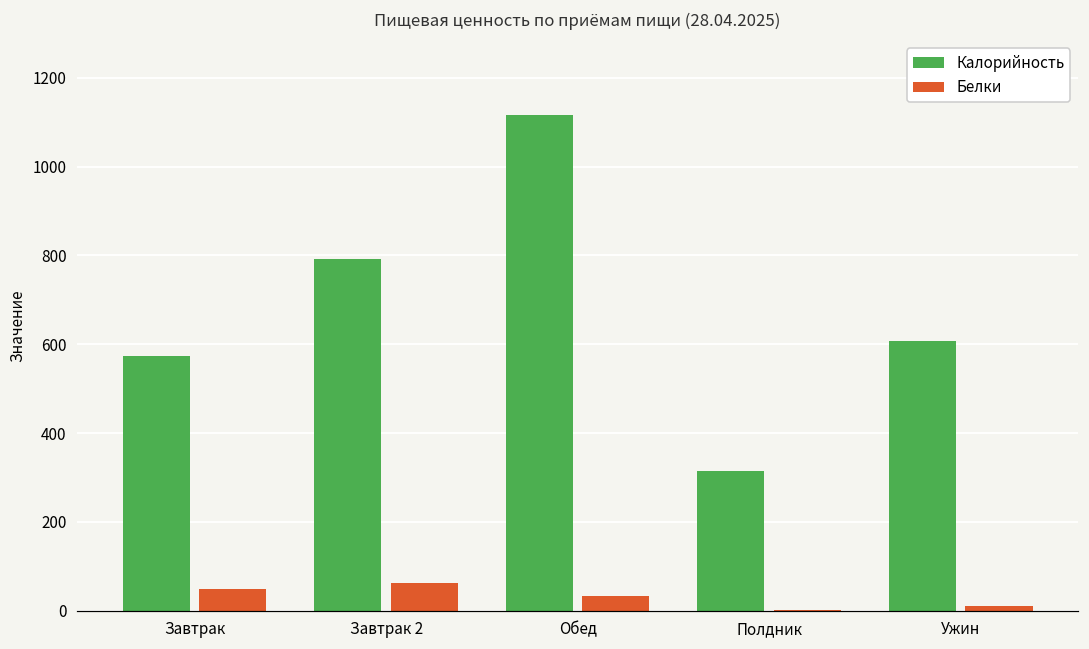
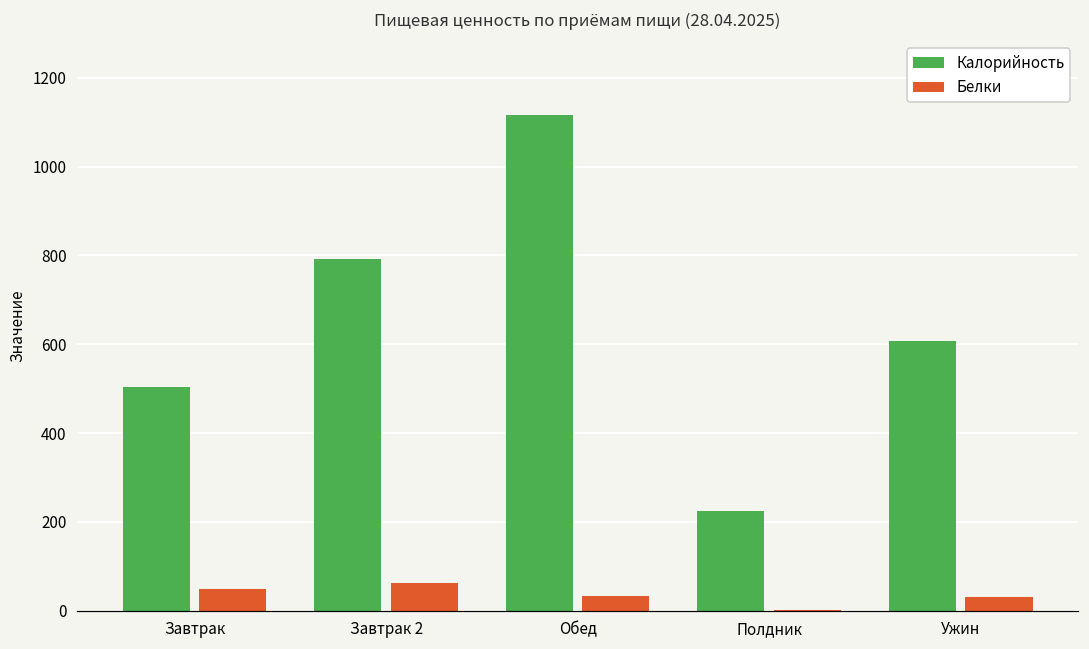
  {
    "Калорийность": {
-     "Завтрак": 570,
+     "Завтрак": 500,
      "Завтрак 2": 790,
      "Обед": 1120,
-     "Полдник": 320,
+     "Полдник": 220,
      "Ужин": 610
    },
    "Белки": {
      "Завтрак": 50,
      "Завтрак 2": 60,
      "Обед": 30,
-     "Ужин": 10
+     "Ужин": 30
    }
  }
